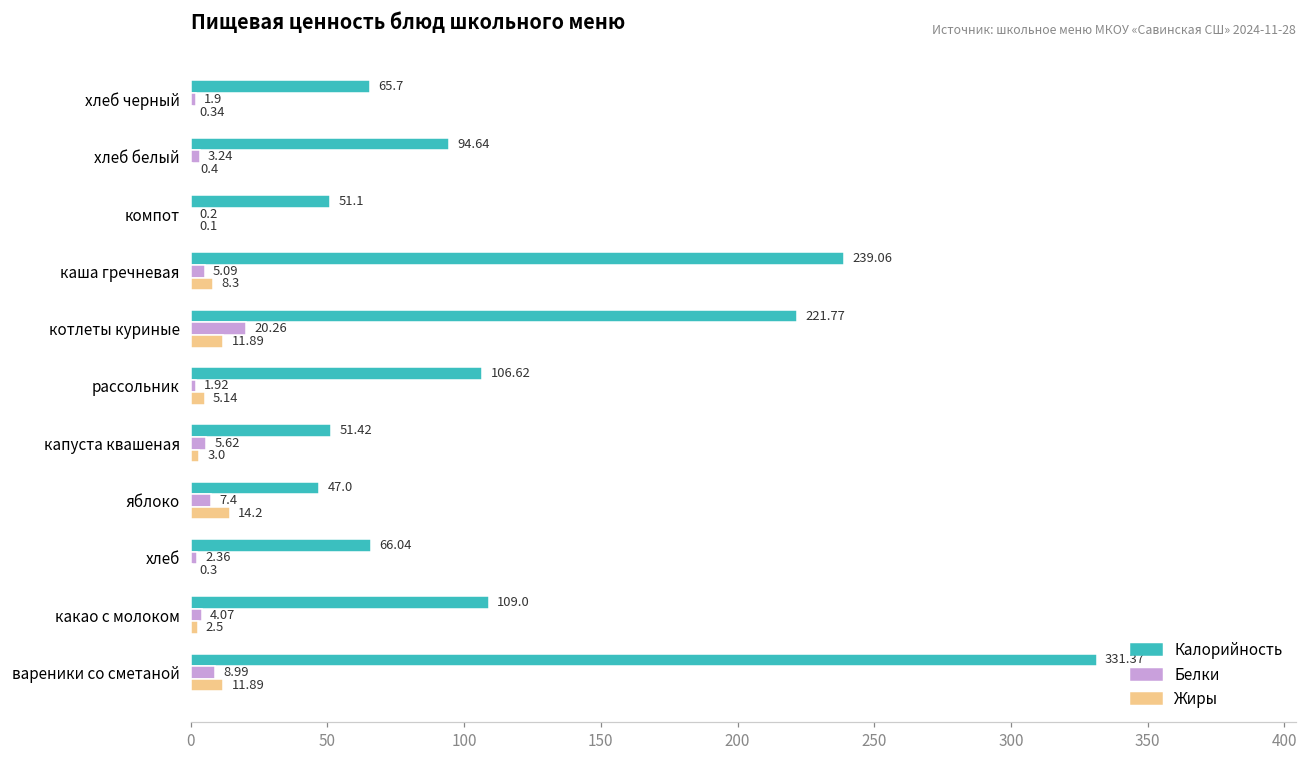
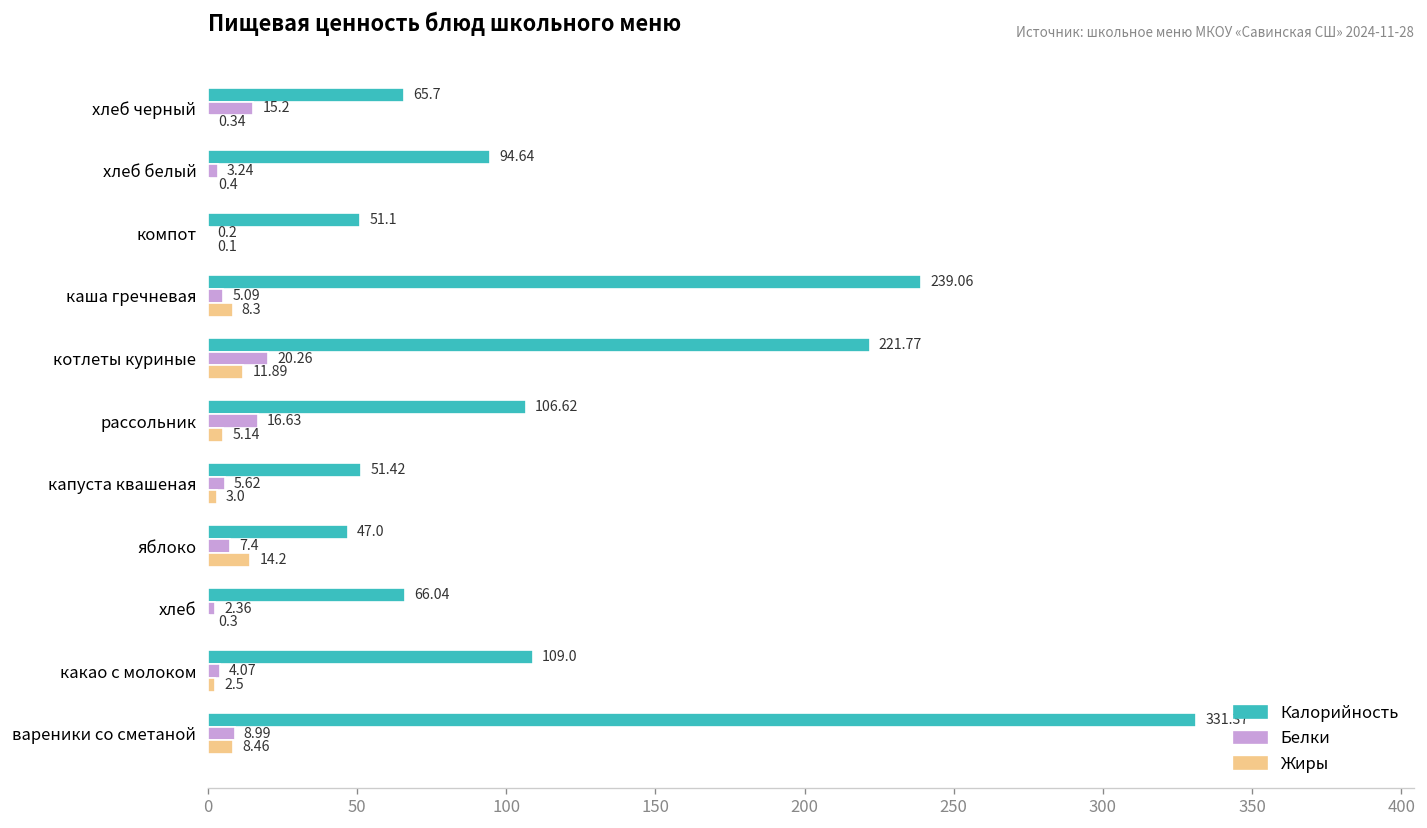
  {
    "Калорийность": {
      "хлеб черный": 65.7,
      "хлеб белый": 94.64,
      "компот": 51.1,
      "каша гречневая": 239.06,
      "котлеты куриные": 221.77,
      "рассольник": 106.62,
      "капуста квашеная": 51.42,
      "яблоко": 47.0,
      "хлеб": 66.04,
      "какао с молоком": 109.0,
      "вареники со сметаной": 331.37
    },
    "Белки": {
-     "хлеб черный": 1.9,
+     "хлеб черный": 15.2,
      "хлеб белый": 3.24,
      "компот": 0.2,
      "каша гречневая": 5.09,
      "котлеты куриные": 20.26,
-     "рассольник": 1.92,
+     "рассольник": 16.63,
      "капуста квашеная": 5.62,
      "яблоко": 7.4,
      "хлеб": 2.36,
      "какао с молоком": 4.07,
      "вареники со сметаной": 8.99
    },
    "Жиры": {
      "хлеб черный": 0.34,
      "хлеб белый": 0.4,
      "компот": 0.1,
      "каша гречневая": 8.3,
      "котлеты куриные": 11.89,
      "рассольник": 5.14,
      "капуста квашеная": 3.0,
      "яблоко": 14.2,
      "хлеб": 0.3,
      "какао с молоком": 2.5,
-     "вареники со сметаной": 11.89
+     "вареники со сметаной": 8.46
    }
  }
